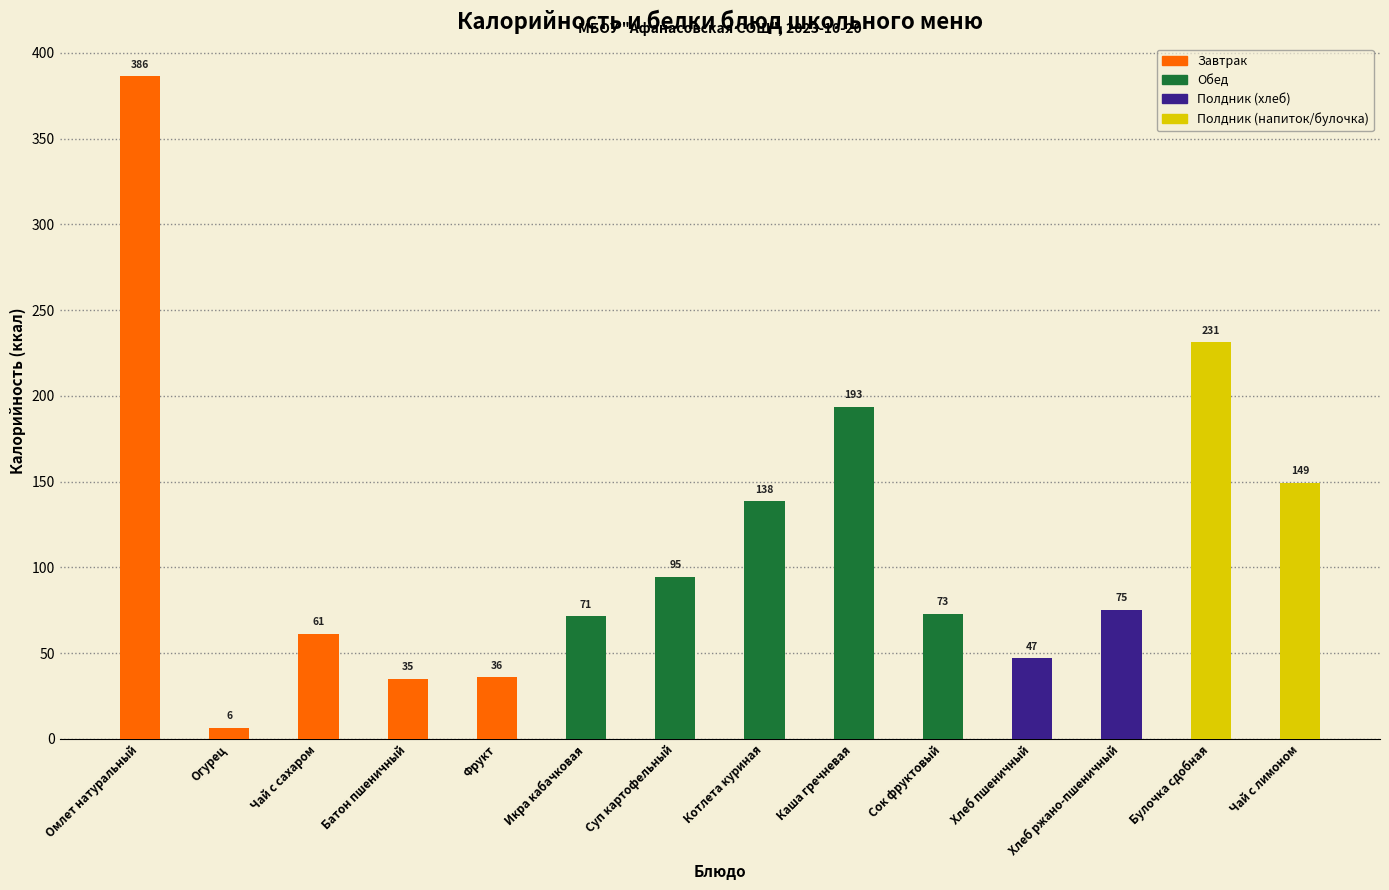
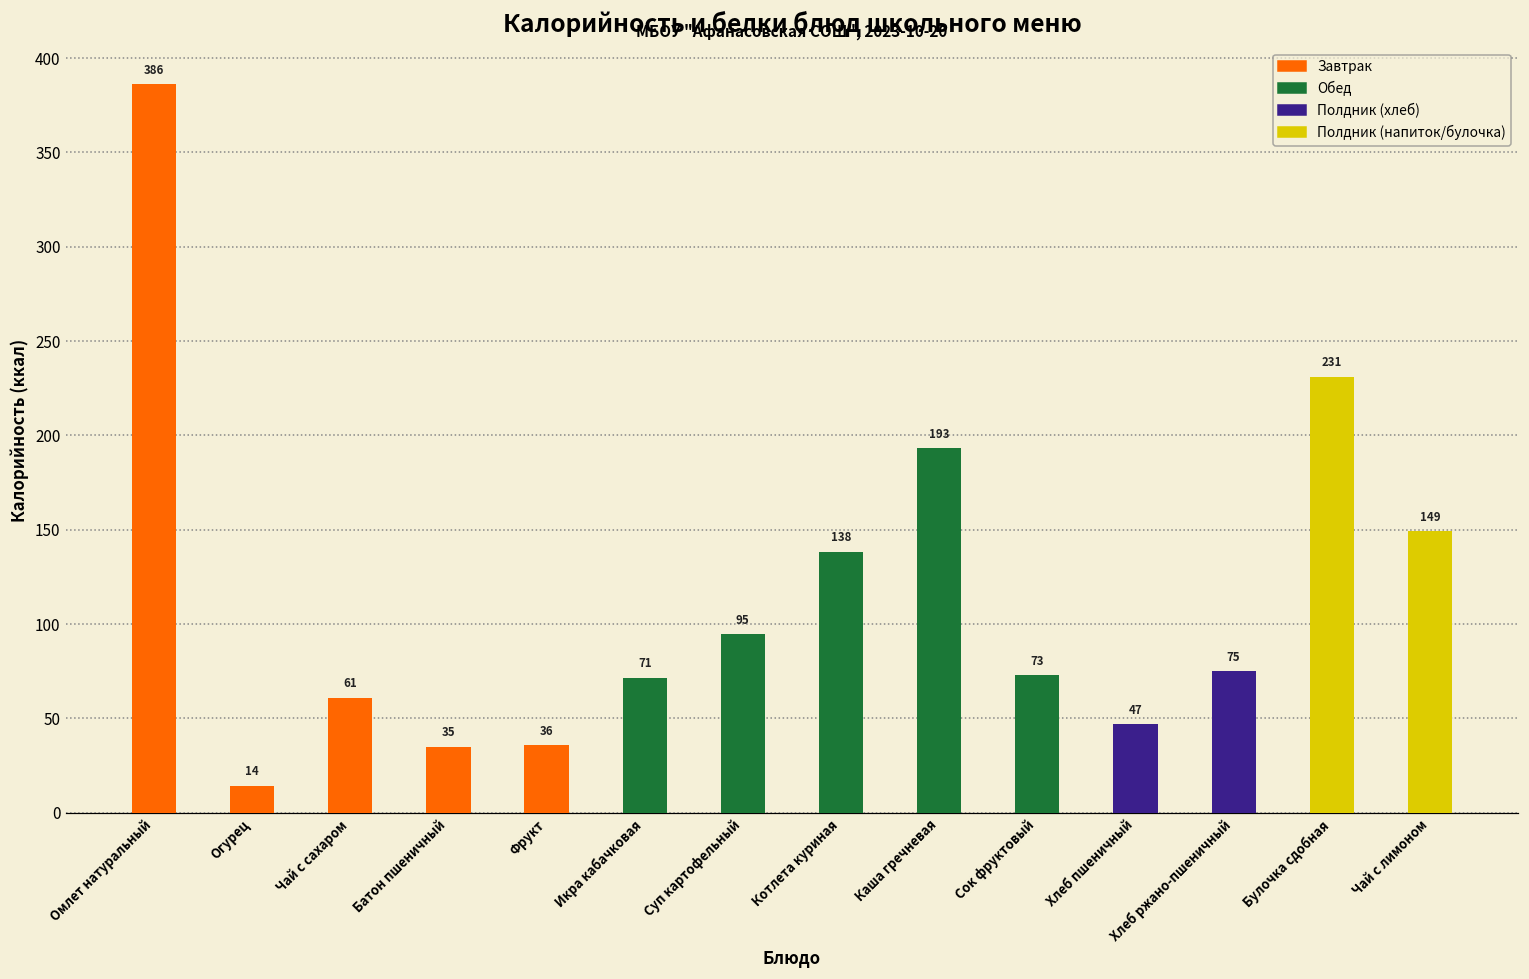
  {
    "Омлет натуральный": 386,
-   "Огурец": 6,
+   "Огурец": 14,
    "Чай с сахаром": 61,
    "Батон пшеничный": 35,
    "Фрукт": 36,
    "Икра кабачковая": 71,
    "Суп картофельный": 95,
    "Котлета куриная": 138,
    "Каша гречневая": 193,
    "Сок фруктовый": 73,
    "Хлеб пшеничный": 47,
    "Хлеб ржано-пшеничный": 75,
    "Булочка сдобная": 231,
    "Чай с лимоном": 149
  }
